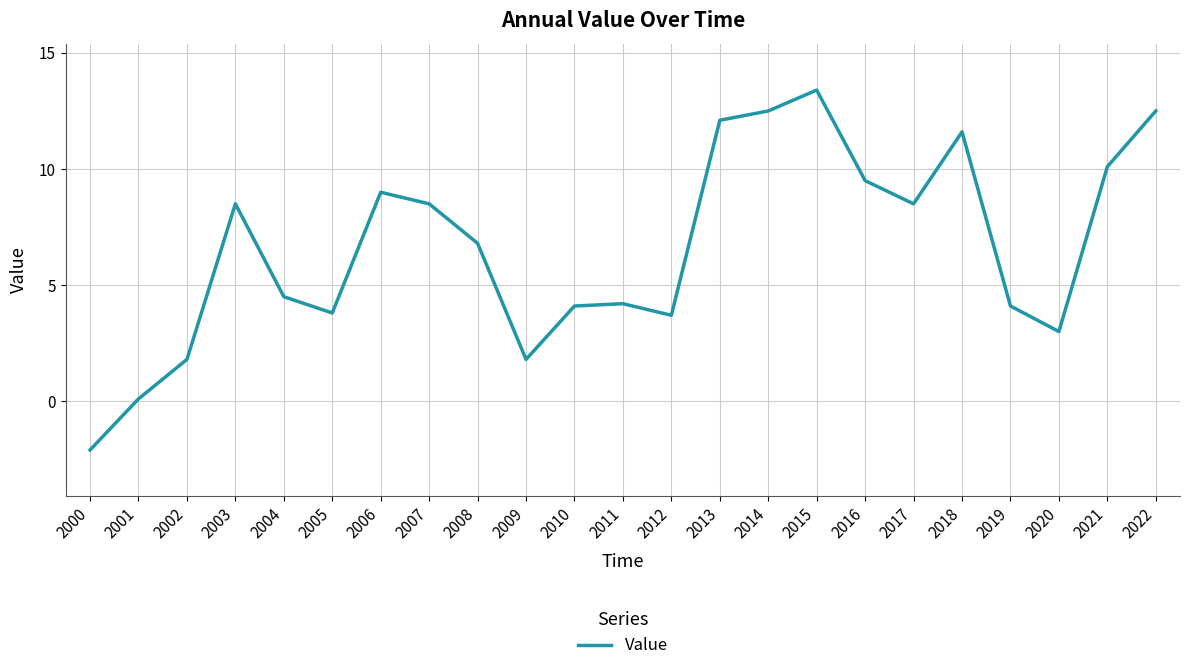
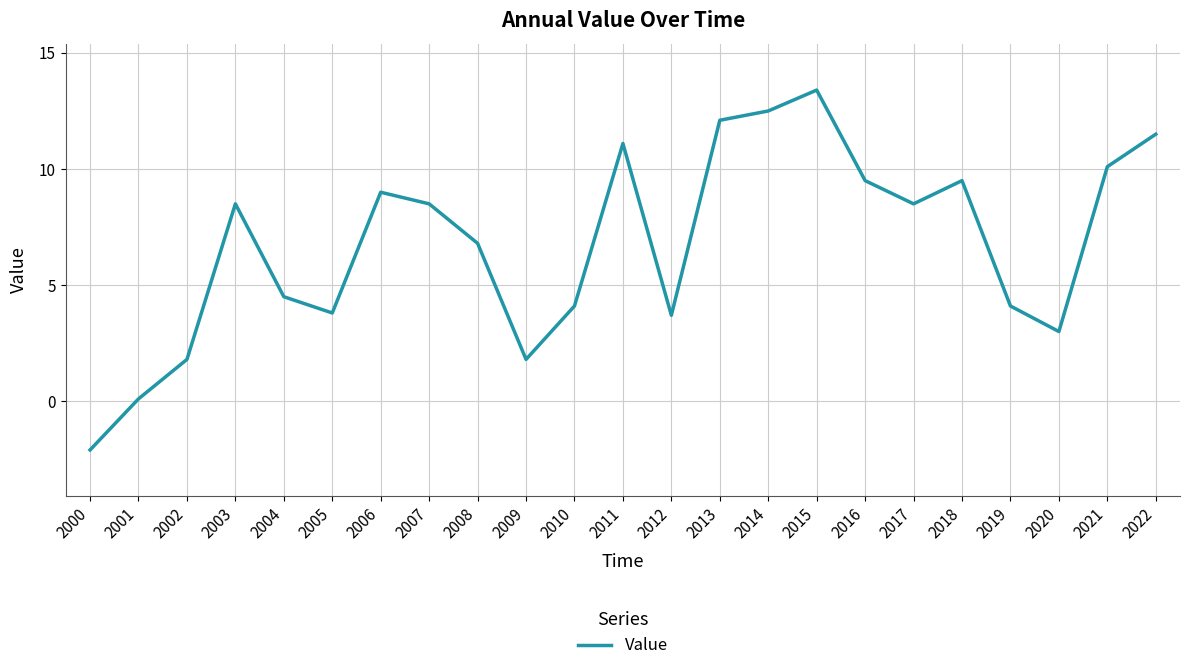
  {
    "2000": -2.1,
    "2001": 0.1,
    "2002": 1.8,
    "2003": 8.5,
    "2004": 4.5,
    "2005": 3.8,
    "2006": 9.0,
    "2007": 8.5,
    "2008": 6.8,
    "2009": 1.8,
    "2010": 4.1,
-   "2011": 4.2,
+   "2011": 11.1,
    "2012": 3.7,
    "2013": 12.1,
    "2014": 12.5,
    "2015": 13.4,
    "2016": 9.5,
    "2017": 8.5,
-   "2018": 11.6,
+   "2018": 9.5,
    "2019": 4.1,
    "2020": 3.0,
    "2021": 10.1,
-   "2022": 12.5
+   "2022": 11.5
  }
